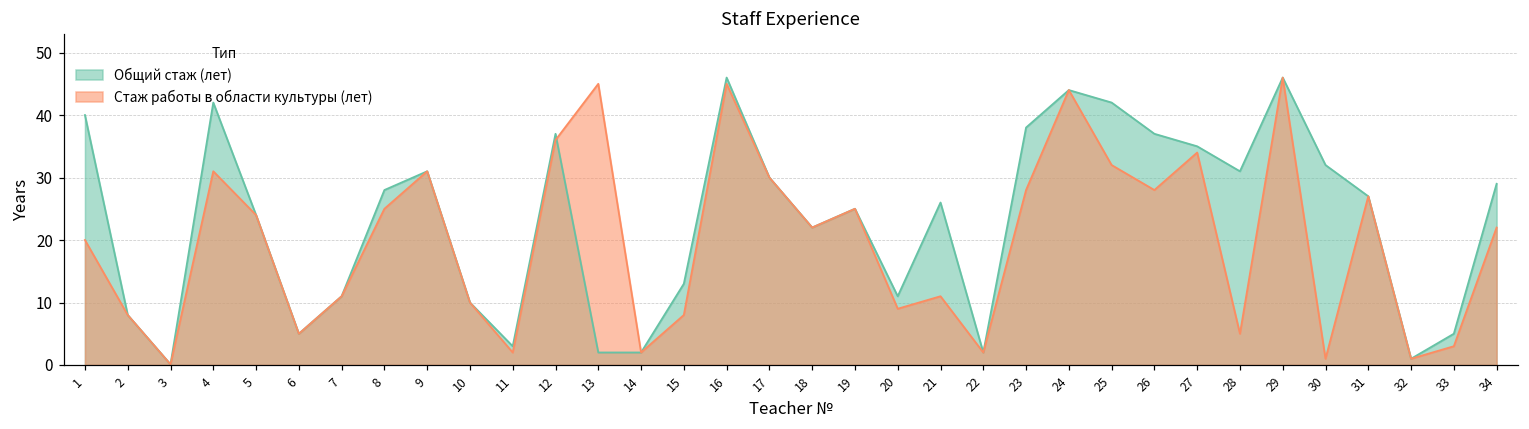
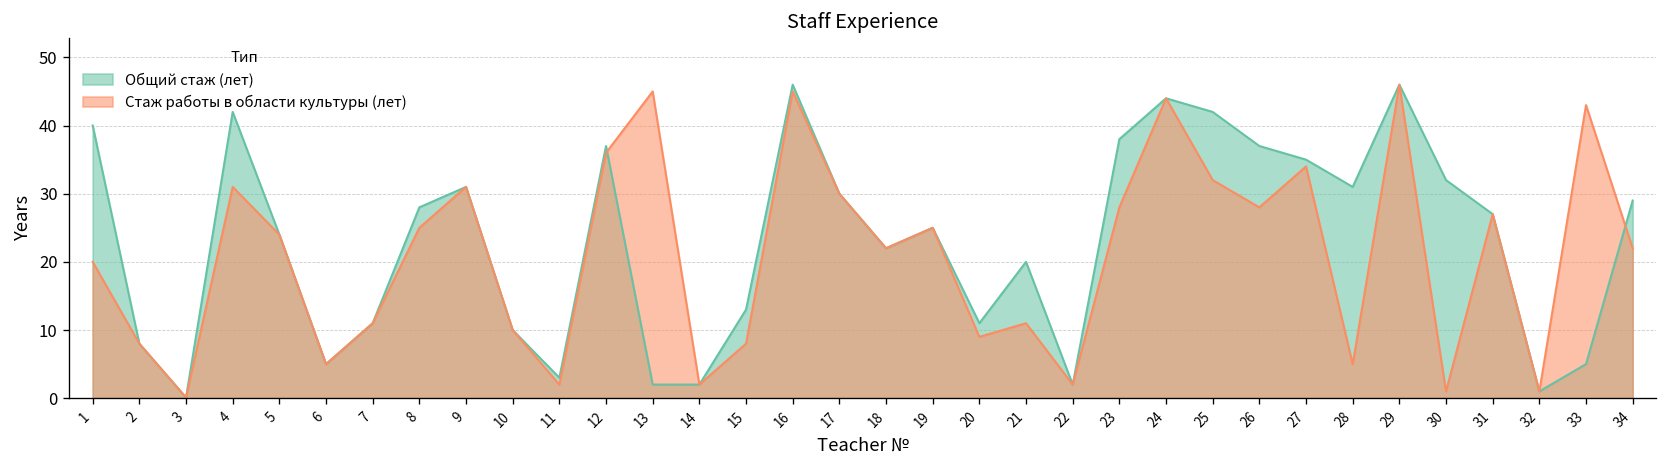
  {
    "Общий стаж (лет)": {
      "1": 40,
      "4": 42,
      "8": 28,
      "11": 3,
      "12": 37,
      "13": 2,
      "15": 13,
      "16": 46,
      "20": 11,
-     "21": 26,
+     "21": 20,
      "23": 38,
      "25": 42,
      "26": 37,
      "27": 35,
      "28": 31,
      "30": 32,
      "33": 5,
      "34": 29
    },
    "Стаж работы в области культуры (лет)": {
      "1": 20,
      "4": 31,
      "8": 25,
      "11": 2,
      "12": 36,
      "13": 45,
      "15": 8,
      "16": 45,
      "20": 9,
      "21": 11,
      "23": 28,
      "25": 32,
      "26": 28,
      "27": 34,
      "28": 5,
      "30": 1,
-     "33": 3,
+     "33": 43,
      "34": 22
    }
  }
